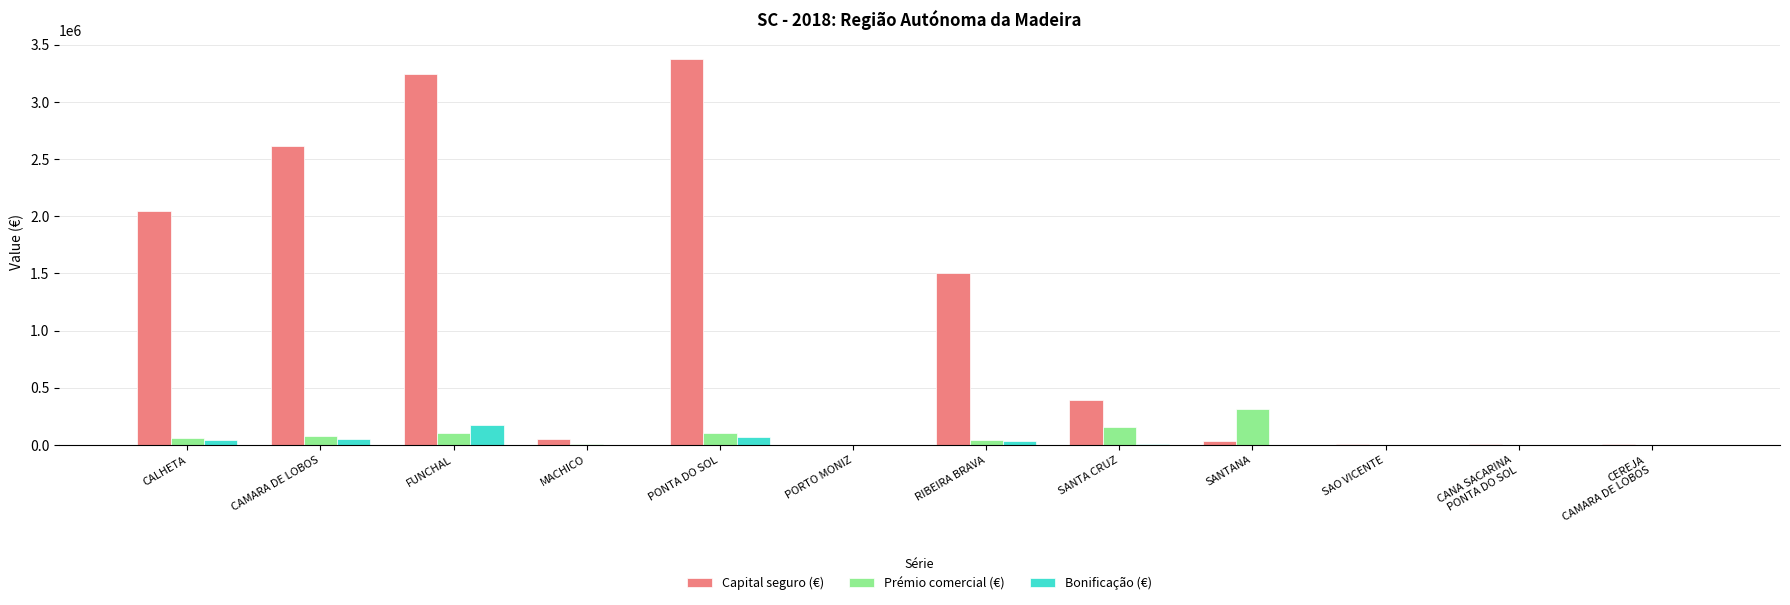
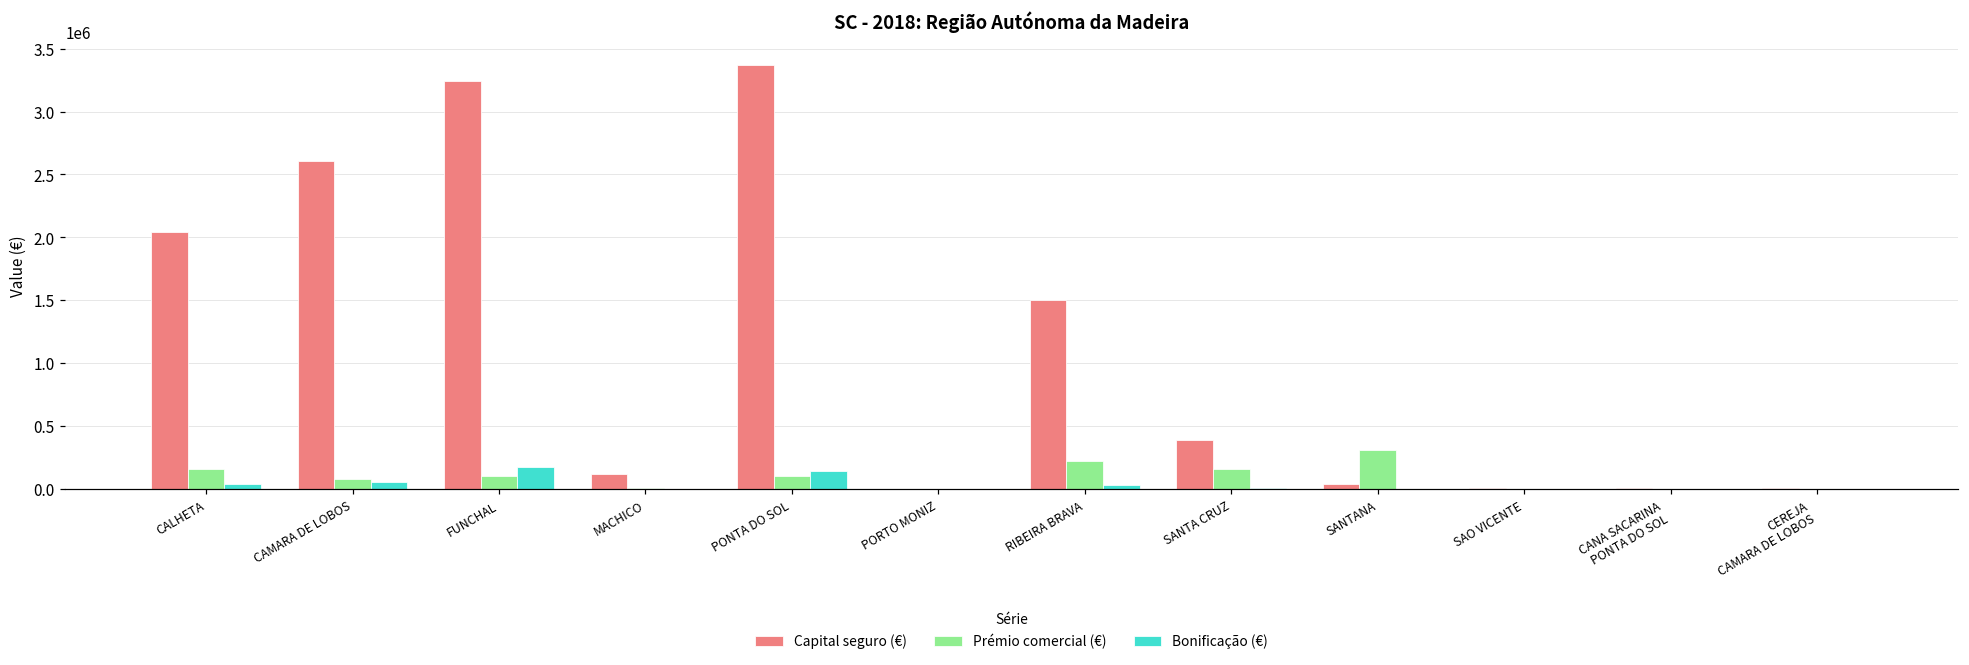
  {
    "Capital seguro (€)": {
      "CALHETA": 2040000,
      "CAMARA DE LOBOS": 2610000,
      "FUNCHAL": 3240000,
-     "MACHICO": 50000,
+     "MACHICO": 120000,
      "PONTA DO SOL": 3370000,
      "RIBEIRA BRAVA": 1500000,
      "SANTA CRUZ": 390000,
      "SANTANA": 40000
    },
    "Prémio comercial (€)": {
-     "CALHETA": 60000,
+     "CALHETA": 160000,
      "CAMARA DE LOBOS": 80000,
      "FUNCHAL": 100000,
      "PONTA DO SOL": 100000,
-     "RIBEIRA BRAVA": 50000,
+     "RIBEIRA BRAVA": 220000,
      "SANTA CRUZ": 150000,
      "SANTANA": 310000
    },
    "Bonificação (€)": {
      "CALHETA": 40000,
      "CAMARA DE LOBOS": 50000,
      "FUNCHAL": 180000,
-     "PONTA DO SOL": 70000,
+     "PONTA DO SOL": 140000,
      "RIBEIRA BRAVA": 30000
    }
  }
